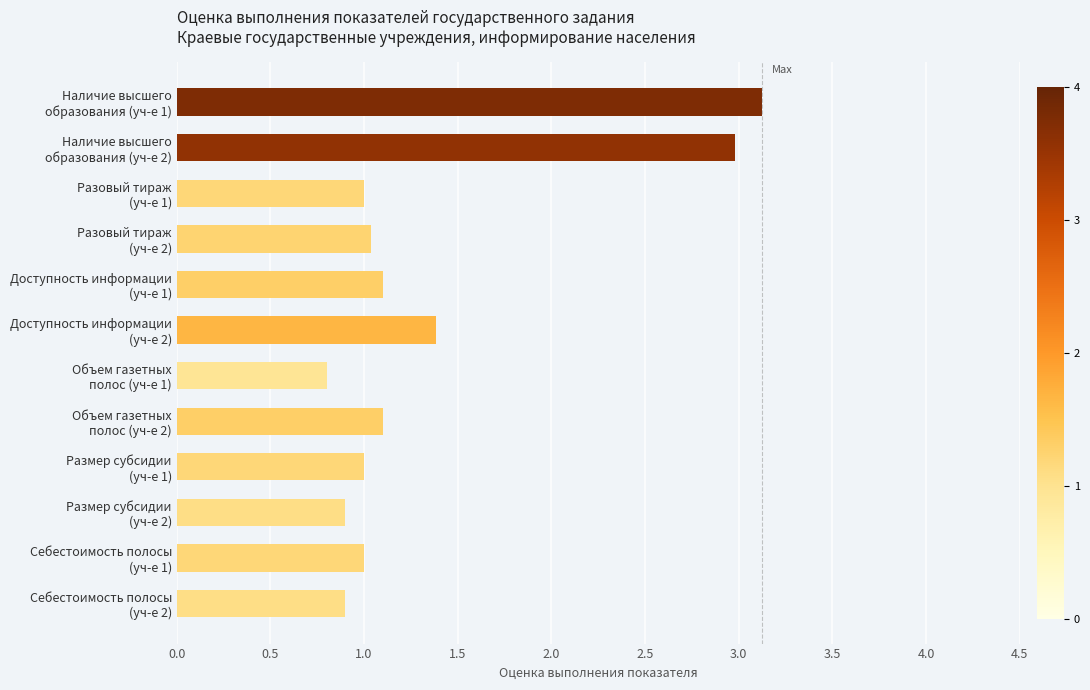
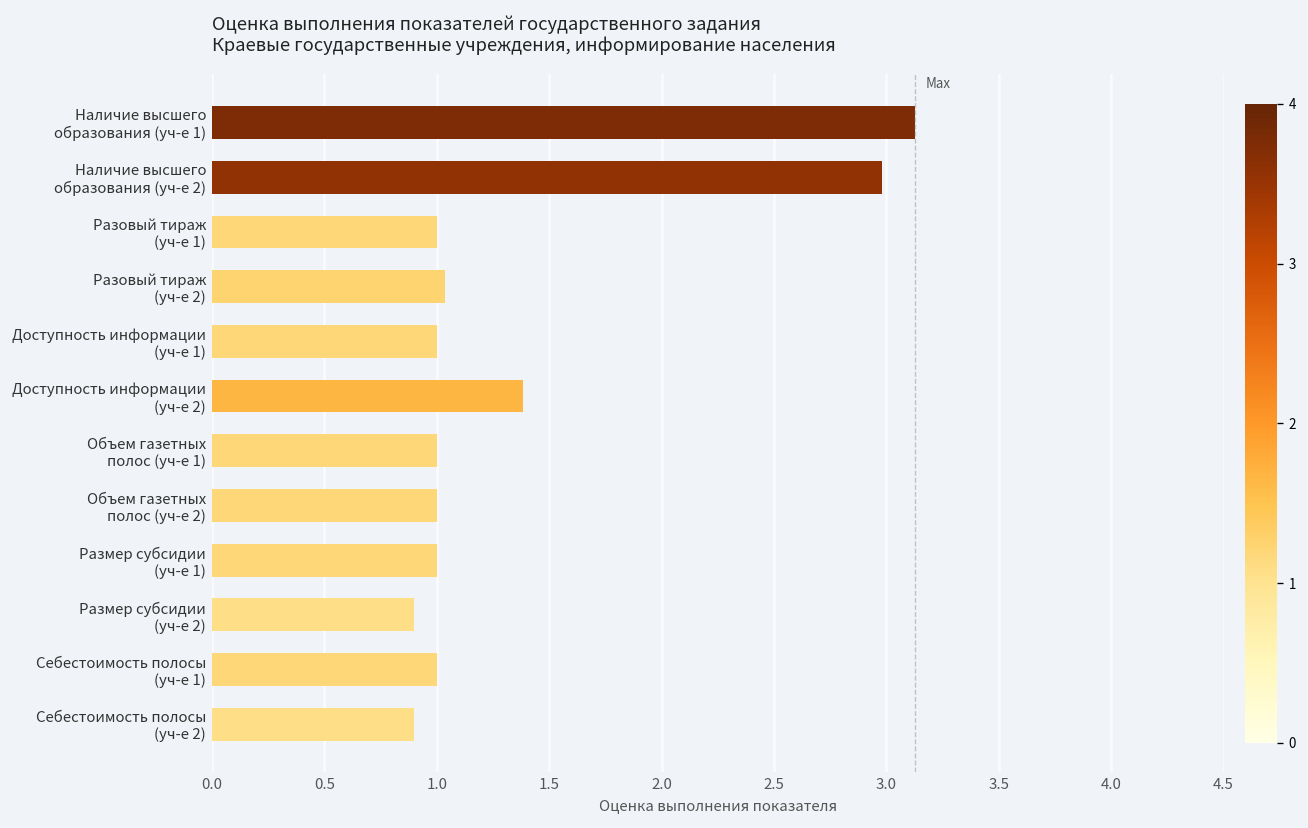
  {
    "Наличие высшего образования (уч-е 1)": 3.13,
    "Наличие высшего образования (уч-е 2)": 2.98,
    "Разовый тираж (уч-е 1)": 1.0,
    "Разовый тираж (уч-е 2)": 1.04,
-   "Доступность информации (уч-е 1)": 1.1,
+   "Доступность информации (уч-е 1)": 1.0,
    "Доступность информации (уч-е 2)": 1.38,
-   "Объем газетных полос (уч-е 1)": 0.8,
-   "Объем газетных полос (уч-е 2)": 1.1,
+   "Объем газетных полос (уч-е 1)": 1.0,
+   "Объем газетных полос (уч-е 2)": 1.0,
    "Размер субсидии (уч-е 1)": 1.0,
    "Размер субсидии (уч-е 2)": 0.9,
    "Себестоимость полосы (уч-е 1)": 1.0,
    "Себестоимость полосы (уч-е 2)": 0.9
  }
